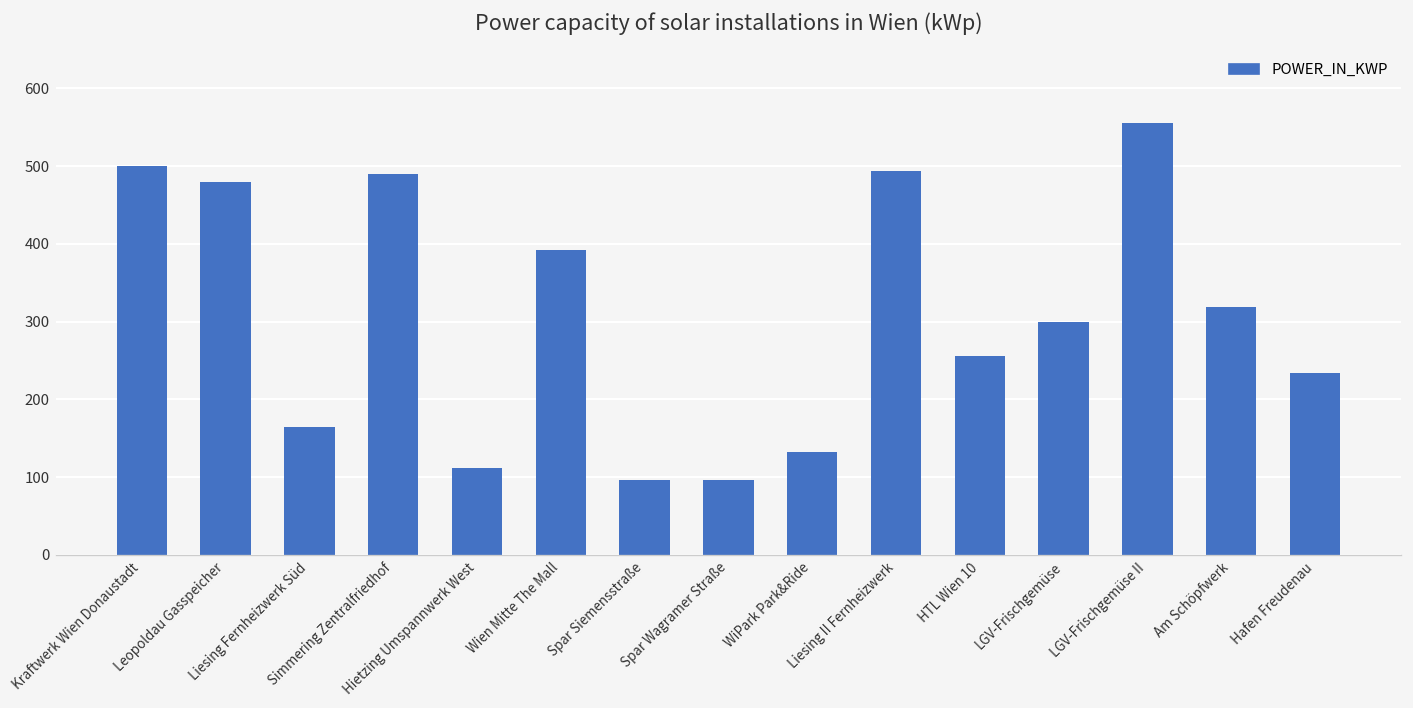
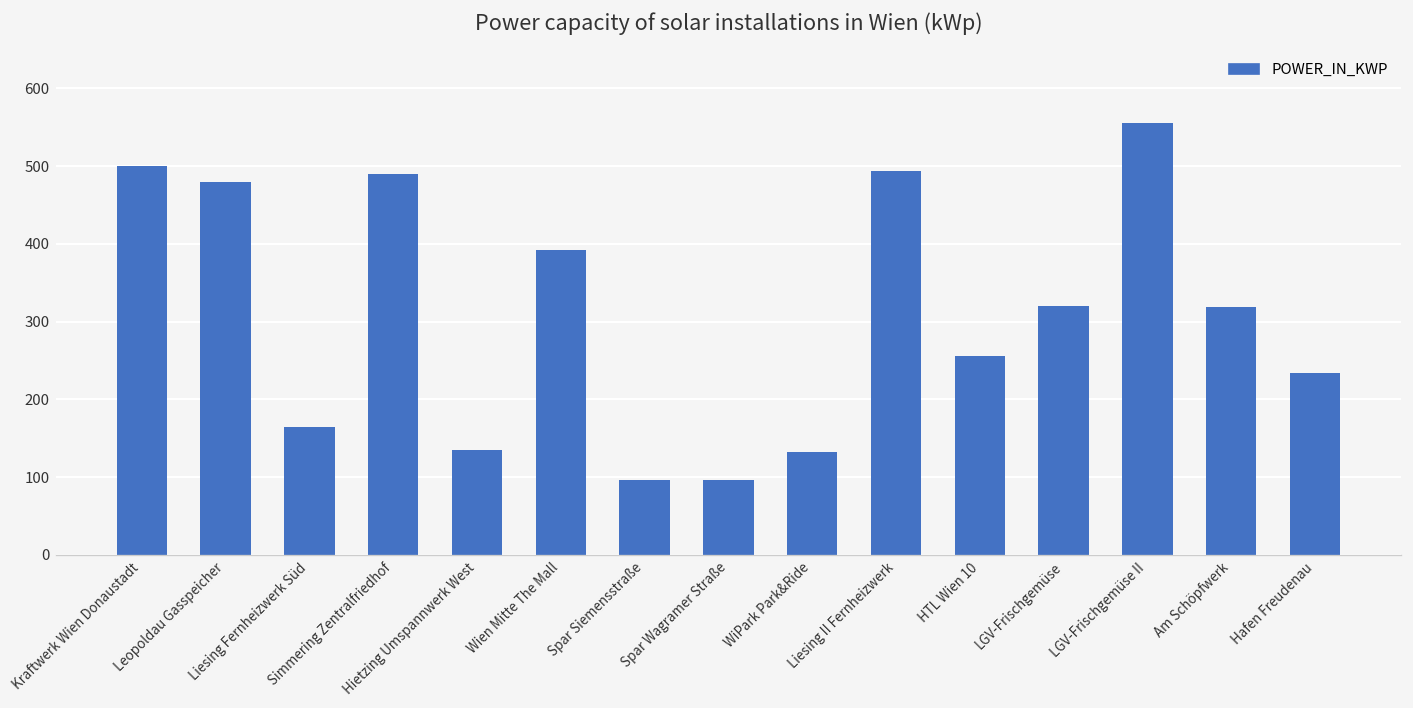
  {
    "Kraftwerk Wien Donaustadt": 500,
    "Leopoldau Gasspeicher": 480,
    "Liesing Fernheizwerk Süd": 160,
    "Simmering Zentralfriedhof": 490,
-   "Hietzing Umspannwerk West": 110,
+   "Hietzing Umspannwerk West": 130,
    "Wien Mitte The Mall": 390,
    "Spar Siemensstraße": 100,
    "Spar Wagramer Straße": 100,
    "WiPark Park&Ride": 130,
    "Liesing II Fernheizwerk": 490,
    "HTL Wien 10": 260,
-   "LGV-Frischgemüse": 300,
+   "LGV-Frischgemüse": 320,
    "LGV-Frischgemüse II": 560,
    "Am Schöpfwerk": 320,
    "Hafen Freudenau": 230
  }
